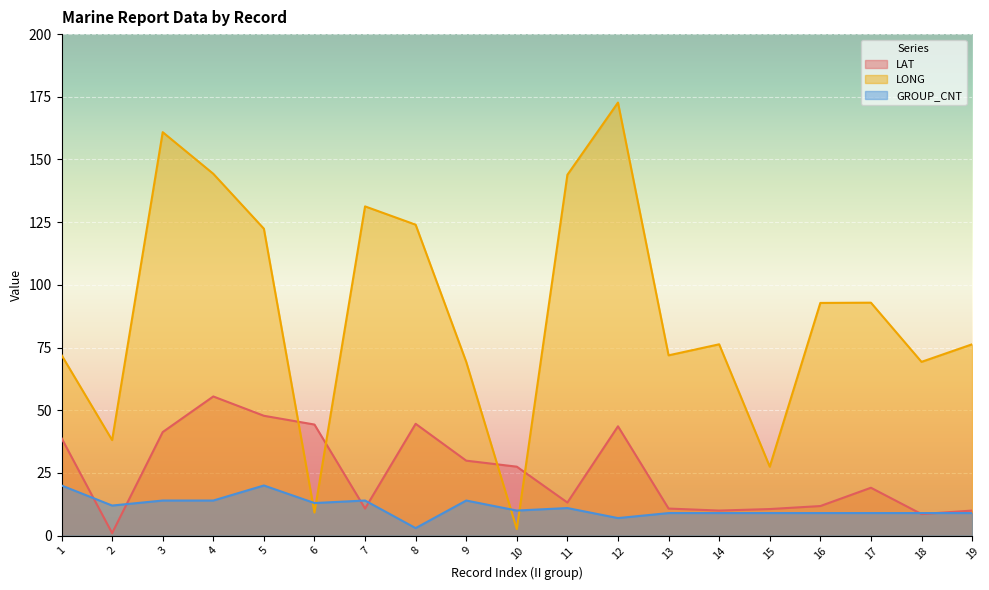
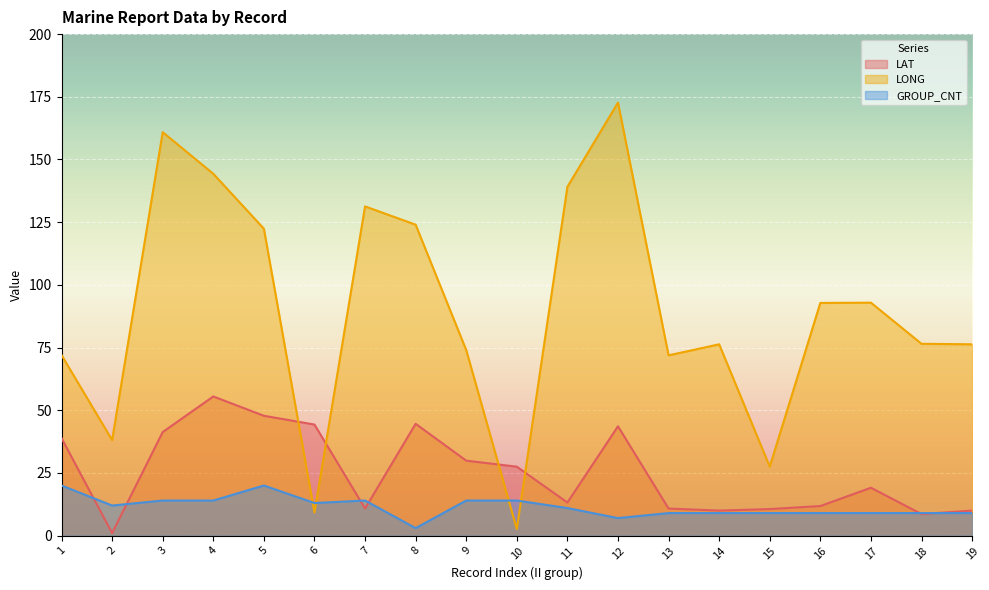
  {
    "LAT": {
      "1": 39,
      "2": 1,
      "3": 41,
      "4": 56,
      "5": 48,
      "6": 44,
      "7": 11,
      "8": 45,
      "9": 30,
      "10": 28,
      "11": 13,
      "12": 44,
      "13": 11,
      "15": 11,
      "16": 12,
      "17": 19
    },
    "LONG": {
      "1": 72,
      "2": 38,
      "3": 161,
      "4": 144,
      "5": 122,
      "6": 9,
      "7": 131,
      "8": 124,
-     "9": 69,
+     "9": 74,
      "10": 3,
-     "11": 144,
+     "11": 139,
      "12": 173,
      "13": 72,
      "14": 76,
      "15": 28,
      "16": 93,
      "17": 93,
-     "18": 69,
+     "18": 77,
      "19": 76
    },
    "GROUP_CNT": {
      "1": 20,
      "2": 12,
      "3": 14,
      "4": 14,
      "5": 20,
      "6": 13,
      "7": 14,
      "8": 3,
      "9": 14,
-     "10": 10,
+     "10": 14,
      "11": 11,
      "12": 7,
      "13": 9,
      "15": 9,
      "16": 9,
      "17": 9
    }
  }
